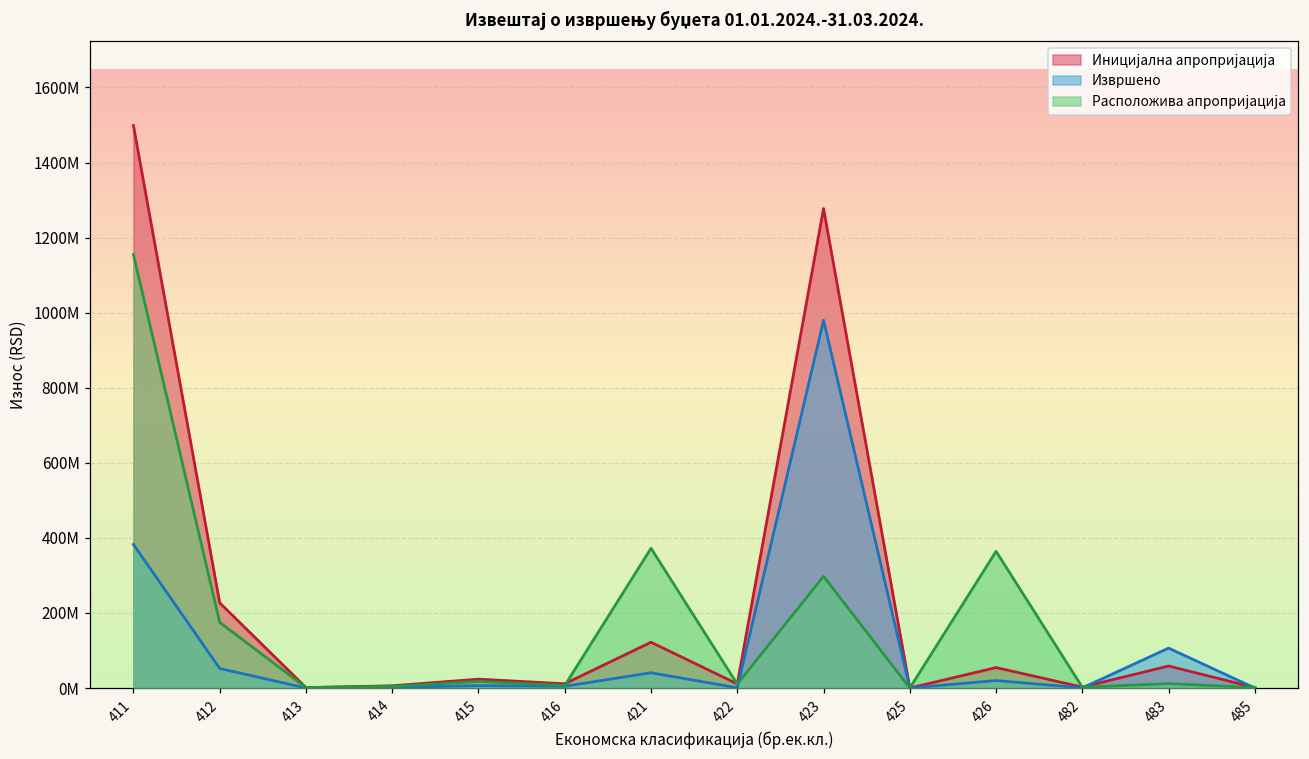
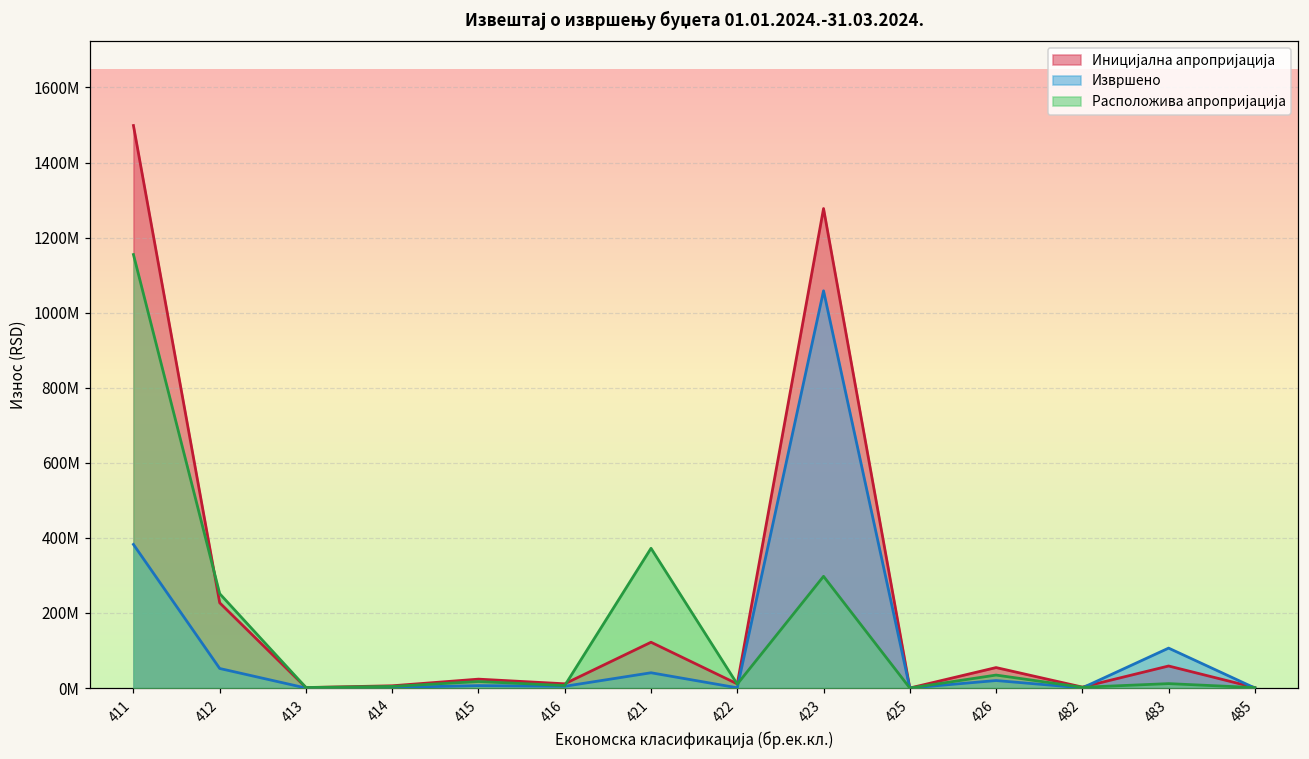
  {
    "Иницијална апропријација": {
      "411": 1500000000,
      "412": 230000000,
      "421": 120000000,
      "423": 1280000000,
      "426": 50000000,
      "483": 60000000
    },
    "Извршено": {
      "411": 380000000,
      "412": 50000000,
      "415": 10000000,
      "421": 40000000,
      "422": 0,
-     "423": 980000000,
+     "423": 1060000000,
      "426": 20000000,
      "483": 110000000
    },
    "Расположива апропријација": {
      "411": 1150000000,
-     "412": 170000000,
+     "412": 250000000,
      "421": 370000000,
      "423": 300000000,
-     "426": 360000000,
+     "426": 30000000,
      "483": 10000000
    }
  }
